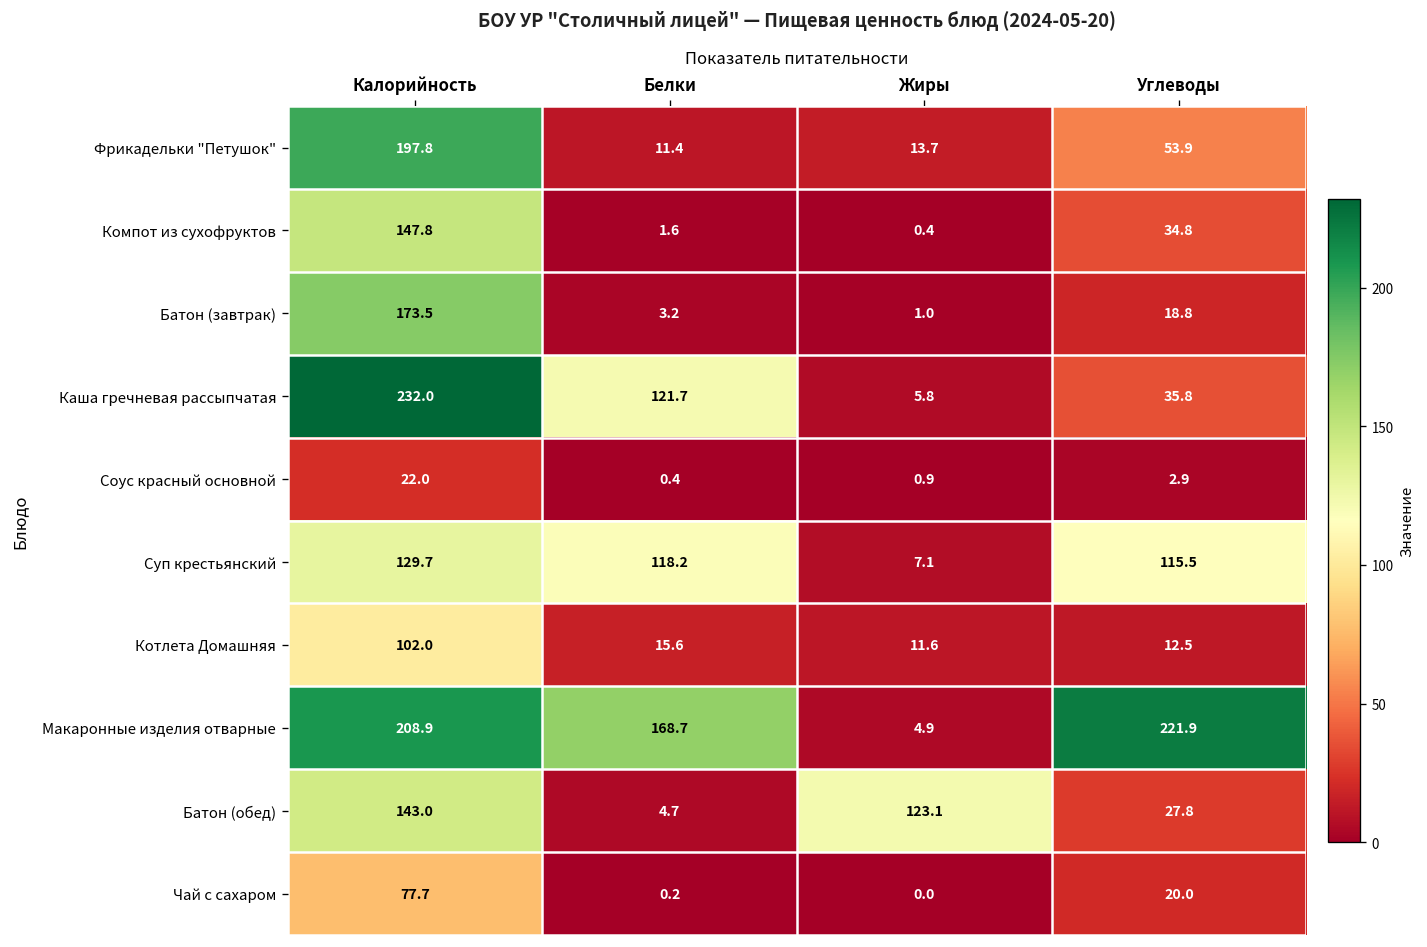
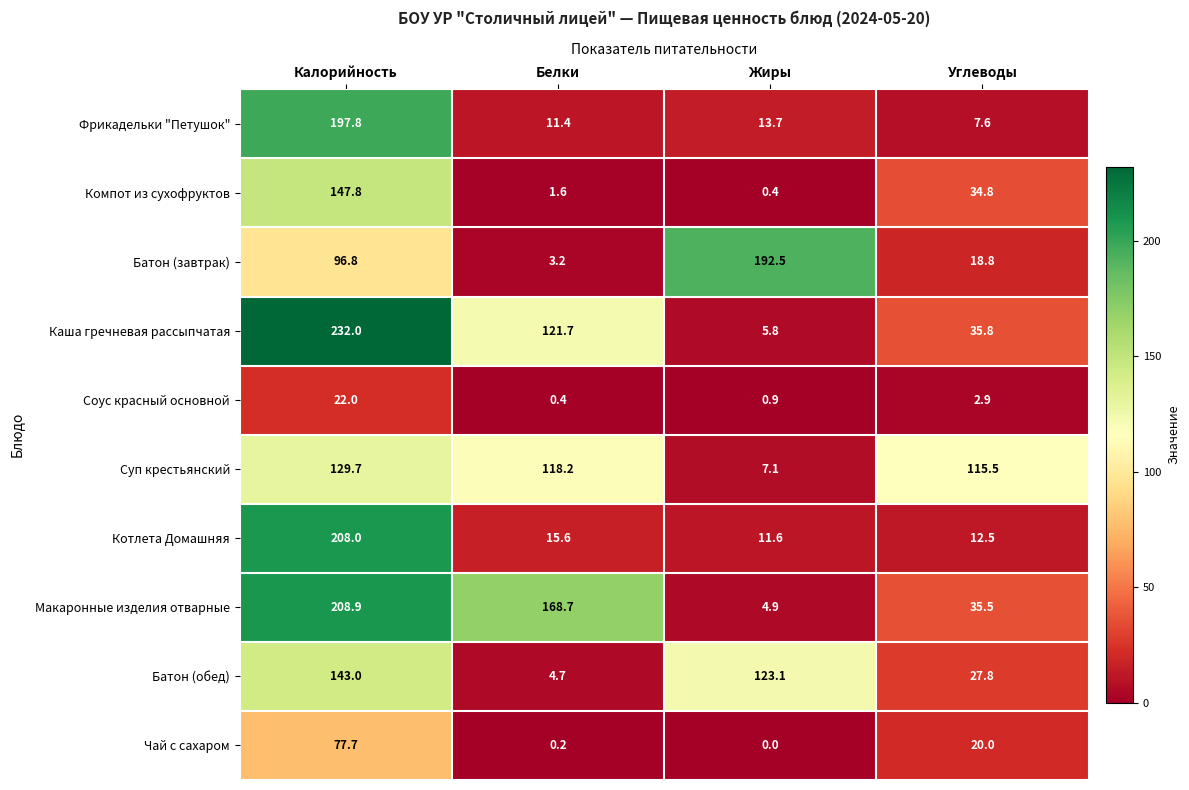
  {
    "Фрикадельки \"Петушок\"": {
      "Калорийность": 197.8,
      "Белки": 11.4,
      "Жиры": 13.7,
-     "Углеводы": 53.9
+     "Углеводы": 7.6
    },
    "Компот из сухофруктов": {
      "Калорийность": 147.8,
      "Белки": 1.6,
      "Жиры": 0.4,
      "Углеводы": 34.8
    },
    "Батон (завтрак)": {
-     "Калорийность": 173.5,
+     "Калорийность": 96.8,
      "Белки": 3.2,
-     "Жиры": 1.0,
+     "Жиры": 192.5,
      "Углеводы": 18.8
    },
    "Каша гречневая рассыпчатая": {
      "Калорийность": 232.0,
      "Белки": 121.7,
      "Жиры": 5.8,
      "Углеводы": 35.8
    },
    "Соус красный основной": {
      "Калорийность": 22.0,
      "Белки": 0.4,
      "Жиры": 0.9,
      "Углеводы": 2.9
    },
    "Суп крестьянский": {
      "Калорийность": 129.7,
      "Белки": 118.2,
      "Жиры": 7.1,
      "Углеводы": 115.5
    },
    "Котлета Домашняя": {
-     "Калорийность": 102.0,
+     "Калорийность": 208.0,
      "Белки": 15.6,
      "Жиры": 11.6,
      "Углеводы": 12.5
    },
    "Макаронные изделия отварные": {
      "Калорийность": 208.9,
      "Белки": 168.7,
      "Жиры": 4.9,
-     "Углеводы": 221.9
+     "Углеводы": 35.5
    },
    "Батон (обед)": {
      "Калорийность": 143.0,
      "Белки": 4.7,
      "Жиры": 123.1,
      "Углеводы": 27.8
    },
    "Чай с сахаром": {
      "Калорийность": 77.7,
      "Белки": 0.2,
      "Жиры": 0.0,
      "Углеводы": 20.0
    }
  }
